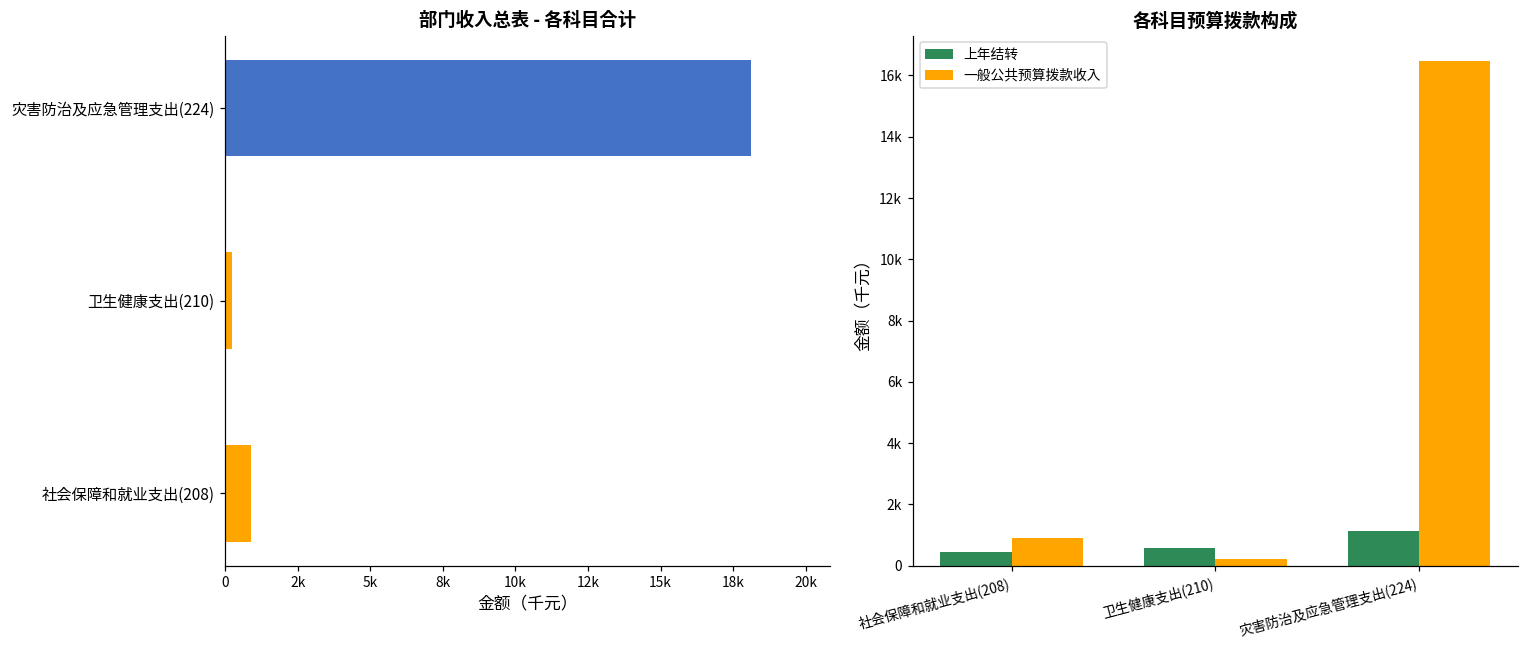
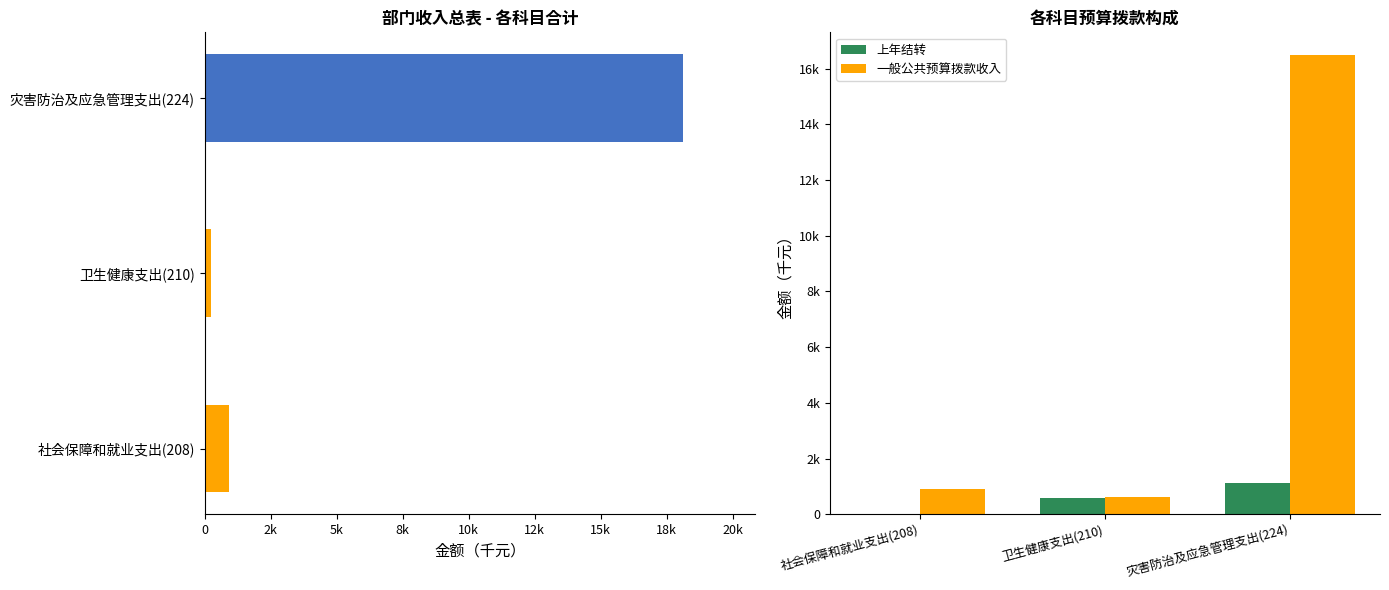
  {
    "各科目预算拨款构成": {
      "上年结转": {
-       "社会保障和就业支出(208)": 500,
+       "社会保障和就业支出(208)": 0,
        "卫生健康支出(210)": 600,
        "灾害防治及应急管理支出(224)": 1100
      },
      "一般公共预算拨款收入": {
        "社会保障和就业支出(208)": 900,
-       "卫生健康支出(210)": 200,
+       "卫生健康支出(210)": 600,
        "灾害防治及应急管理支出(224)": 16500
      }
    }
  }
